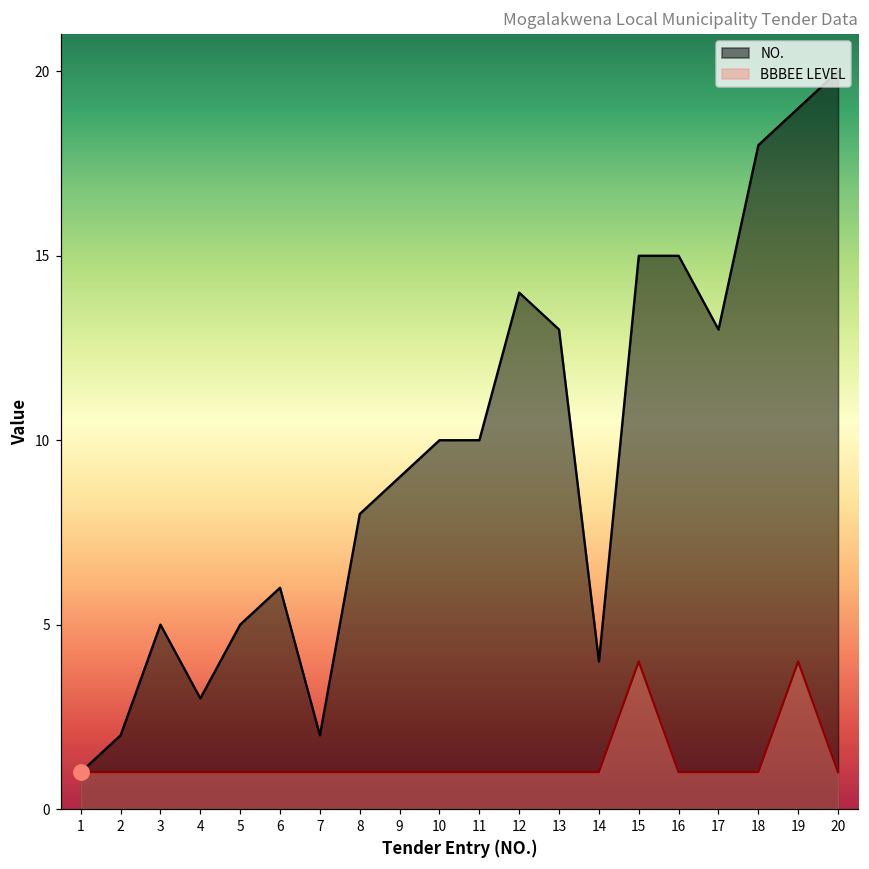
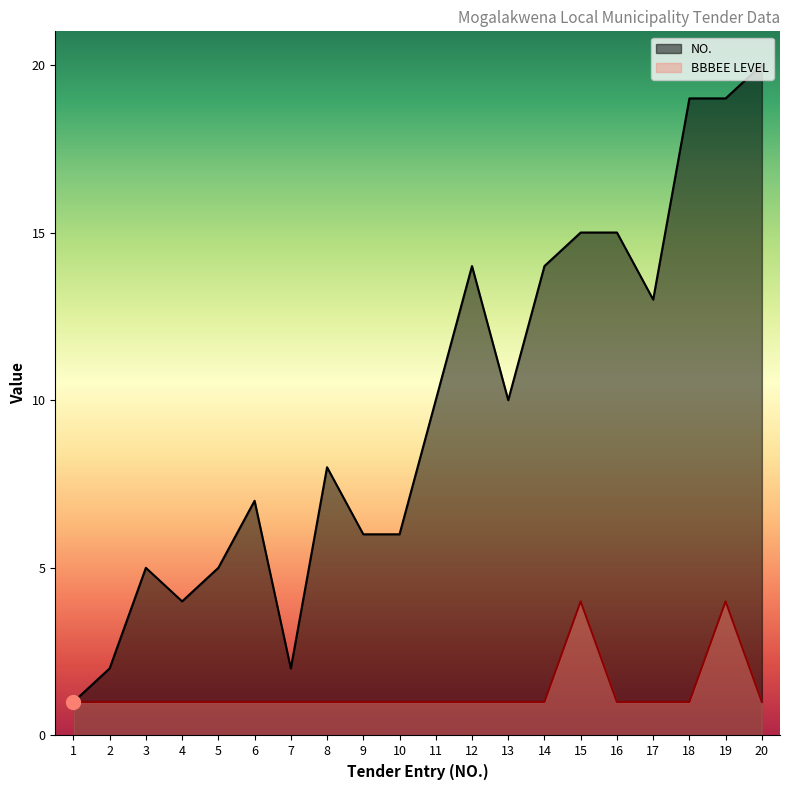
  {
    "NO.": {
      "2": 2,
      "3": 5,
-     "4": 3,
+     "4": 4,
      "5": 5,
-     "6": 6,
+     "6": 7,
      "7": 2,
      "8": 8,
-     "9": 9,
-     "10": 10,
+     "9": 6,
+     "10": 6,
      "11": 10,
      "12": 14,
-     "13": 13,
-     "14": 4,
+     "13": 10,
+     "14": 14,
      "15": 15,
      "16": 15,
      "17": 13,
-     "18": 18,
+     "18": 19,
      "19": 19
    }
  }
